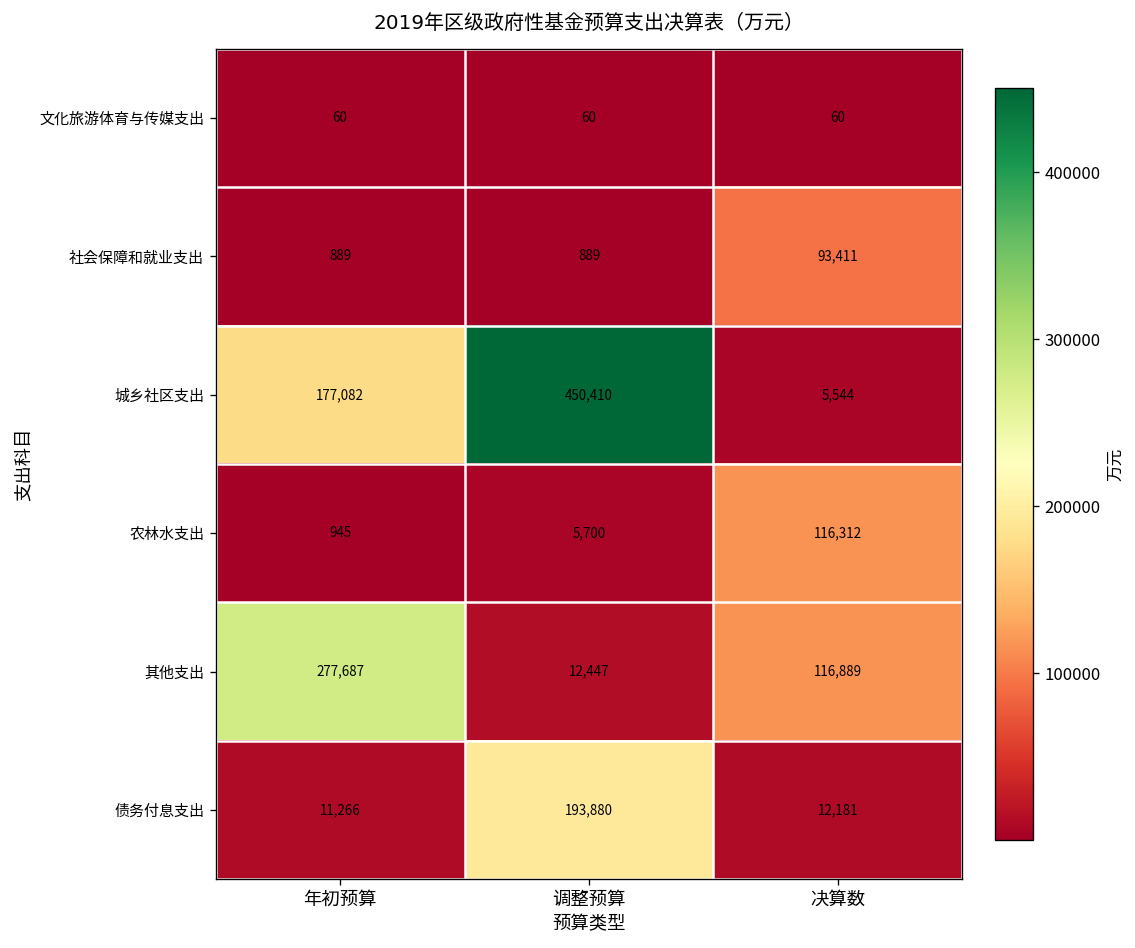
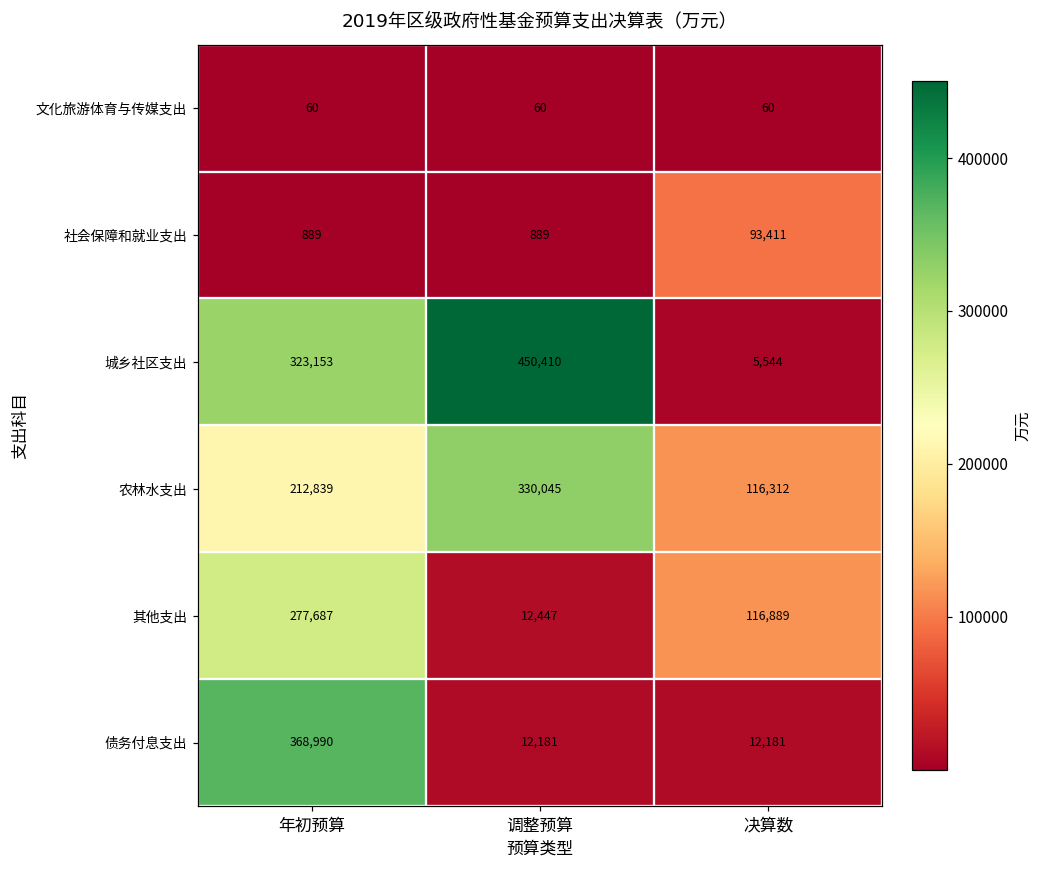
  {
    "文化旅游体育与传媒支出": {
      "年初预算": "60",
      "调整预算": "60",
      "决算数": "60"
    },
    "社会保障和就业支出": {
      "年初预算": "889",
      "调整预算": "889",
      "决算数": "93,411"
    },
    "城乡社区支出": {
-     "年初预算": "177,082",
+     "年初预算": "323,153",
      "调整预算": "450,410",
      "决算数": "5,544"
    },
    "农林水支出": {
-     "年初预算": "945",
-     "调整预算": "5,700",
+     "年初预算": "212,839",
+     "调整预算": "330,045",
      "决算数": "116,312"
    },
    "其他支出": {
      "年初预算": "277,687",
      "调整预算": "12,447",
      "决算数": "116,889"
    },
    "债务付息支出": {
-     "年初预算": "11,266",
-     "调整预算": "193,880",
+     "年初预算": "368,990",
+     "调整预算": "12,181",
      "决算数": "12,181"
    }
  }
